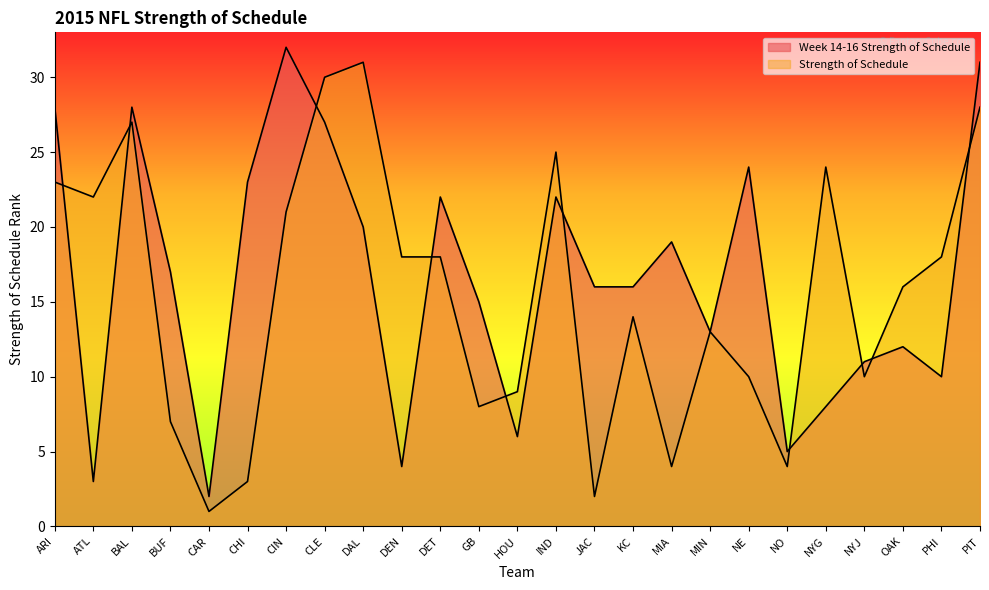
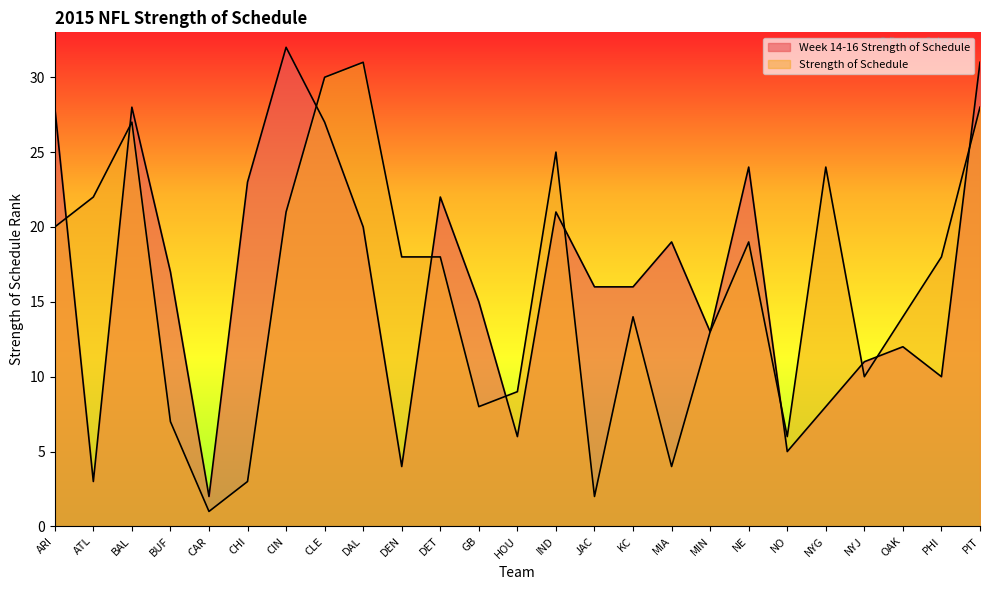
  {
    "Week 14-16 Strength of Schedule": {
      "ARI": 28,
      "ATL": 3,
      "BAL": 28,
      "BUF": 17,
      "CAR": 2,
      "CHI": 23,
      "CIN": 32,
      "CLE": 27,
      "DAL": 20,
      "DEN": 4,
      "DET": 22,
      "GB": 15,
      "HOU": 6,
-     "IND": 22,
+     "IND": 21,
      "JAC": 16,
      "KC": 16,
      "MIA": 19,
      "NE": 24,
      "NO": 5,
      "NYG": 8,
      "NYJ": 11,
      "OAK": 12,
      "PHI": 10,
      "PIT": 31
    },
    "Strength of Schedule": {
-     "ARI": 23,
+     "ARI": 20,
      "ATL": 22,
      "BAL": 27,
      "BUF": 7,
      "CAR": 1,
      "CHI": 3,
      "CIN": 21,
      "CLE": 30,
      "DAL": 31,
      "DEN": 18,
      "DET": 18,
      "GB": 8,
      "HOU": 9,
      "IND": 25,
      "JAC": 2,
      "KC": 14,
      "MIA": 4,
-     "NE": 10,
-     "NO": 4,
+     "NE": 19,
+     "NO": 6,
      "NYG": 24,
      "NYJ": 10,
-     "OAK": 16,
+     "OAK": 14,
      "PHI": 18,
      "PIT": 28
    }
  }
